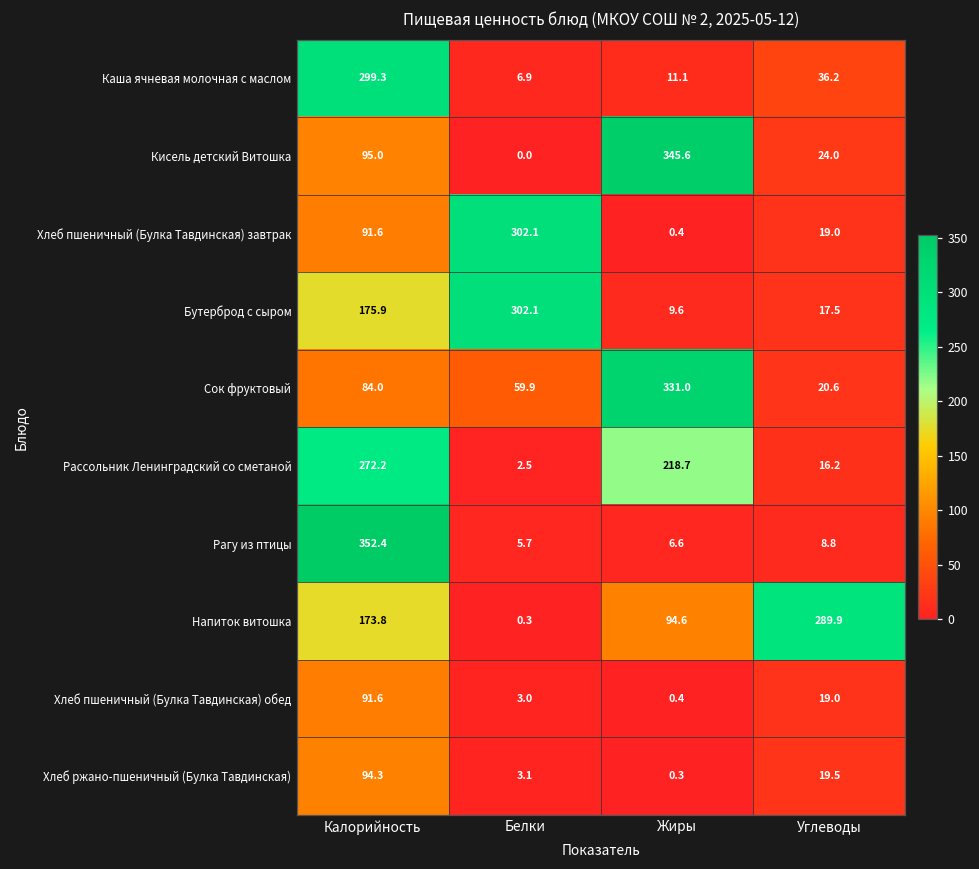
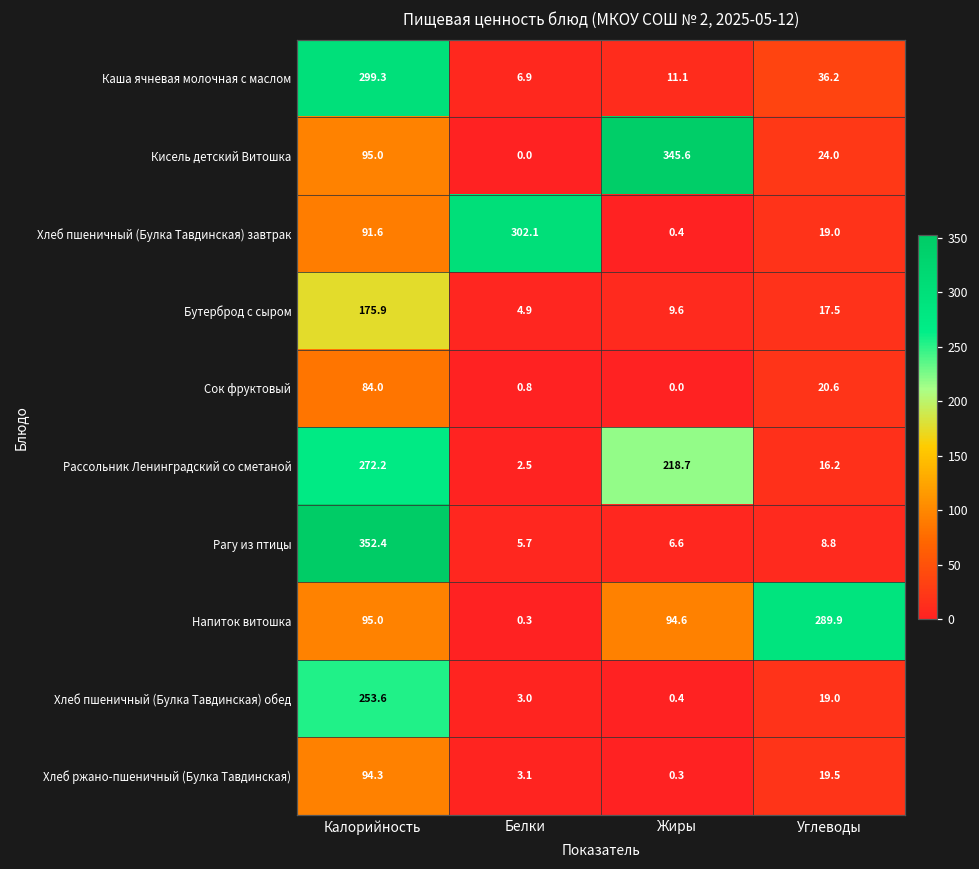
  {
    "Каша ячневая молочная с маслом": {
      "Калорийность": 299.3,
      "Белки": 6.9,
      "Жиры": 11.1,
      "Углеводы": 36.2
    },
    "Кисель детский Витошка": {
      "Калорийность": 95.0,
      "Белки": 0.0,
      "Жиры": 345.6,
      "Углеводы": 24.0
    },
    "Хлеб пшеничный (Булка Тавдинская) завтрак": {
      "Калорийность": 91.6,
      "Белки": 302.1,
      "Жиры": 0.4,
      "Углеводы": 19.0
    },
    "Бутерброд с сыром": {
      "Калорийность": 175.9,
-     "Белки": 302.1,
+     "Белки": 4.9,
      "Жиры": 9.6,
      "Углеводы": 17.5
    },
    "Сок фруктовый": {
      "Калорийность": 84.0,
-     "Белки": 59.9,
-     "Жиры": 331.0,
+     "Белки": 0.8,
+     "Жиры": 0.0,
      "Углеводы": 20.6
    },
    "Рассольник Ленинградский со сметаной": {
      "Калорийность": 272.2,
      "Белки": 2.5,
      "Жиры": 218.7,
      "Углеводы": 16.2
    },
    "Рагу из птицы": {
      "Калорийность": 352.4,
      "Белки": 5.7,
      "Жиры": 6.6,
      "Углеводы": 8.8
    },
    "Напиток витошка": {
-     "Калорийность": 173.8,
+     "Калорийность": 95.0,
      "Белки": 0.3,
      "Жиры": 94.6,
      "Углеводы": 289.9
    },
    "Хлеб пшеничный (Булка Тавдинская) обед": {
-     "Калорийность": 91.6,
+     "Калорийность": 253.6,
      "Белки": 3.0,
      "Жиры": 0.4,
      "Углеводы": 19.0
    },
    "Хлеб ржано-пшеничный (Булка Тавдинская)": {
      "Калорийность": 94.3,
      "Белки": 3.1,
      "Жиры": 0.3,
      "Углеводы": 19.5
    }
  }
